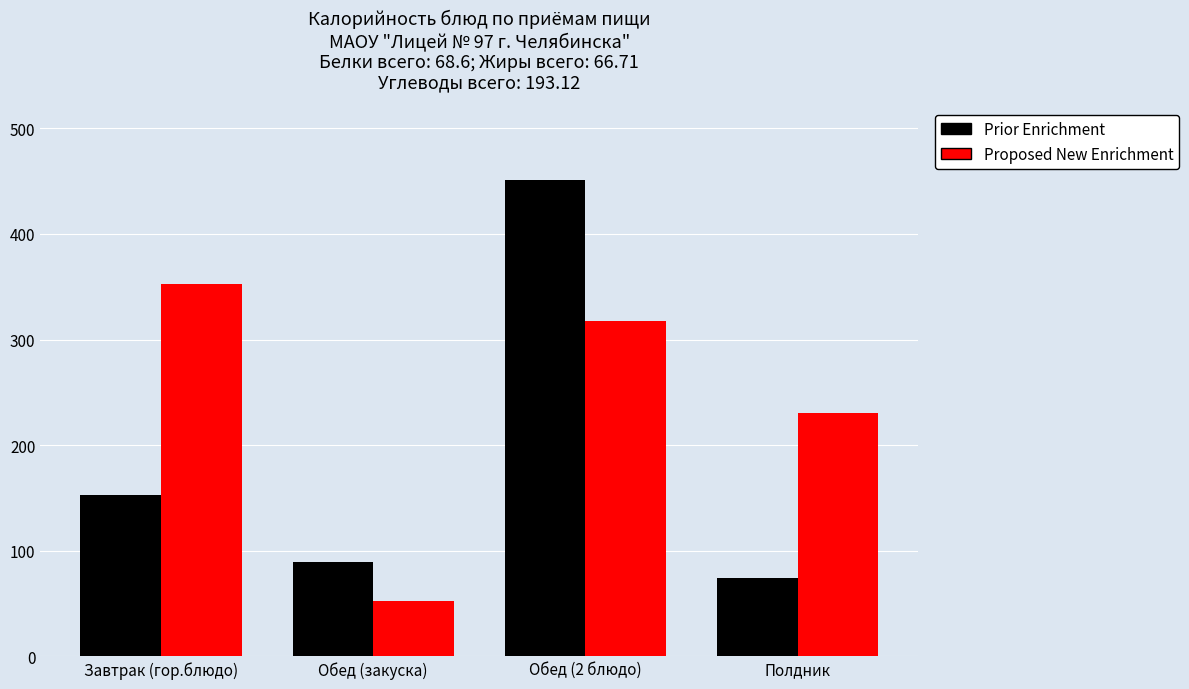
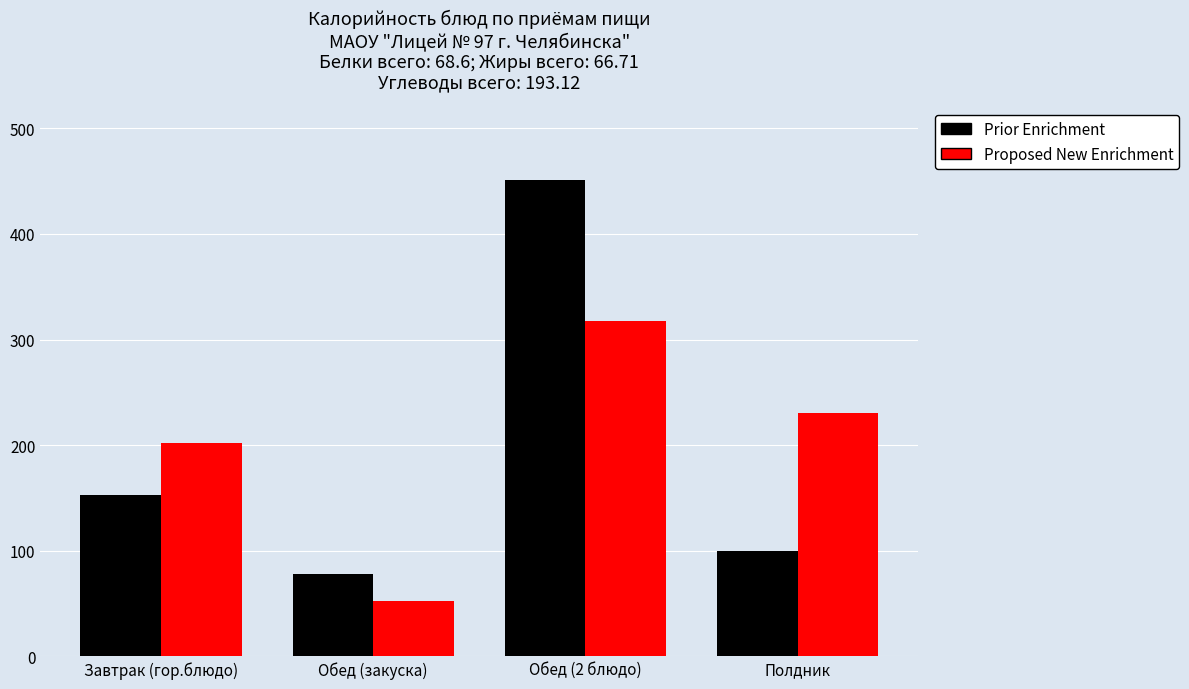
  {
    "Prior Enrichment": {
      "Завтрак (гор.блюдо)": 153,
-     "Обед (закуска)": 90,
+     "Обед (закуска)": 78,
      "Обед (2 блюдо)": 451,
-     "Полдник": 74
+     "Полдник": 100
    },
    "Proposed New Enrichment": {
-     "Завтрак (гор.блюдо)": 352,
+     "Завтрак (гор.блюдо)": 203,
      "Обед (закуска)": 52,
      "Обед (2 блюдо)": 318,
      "Полдник": 230
    }
  }
